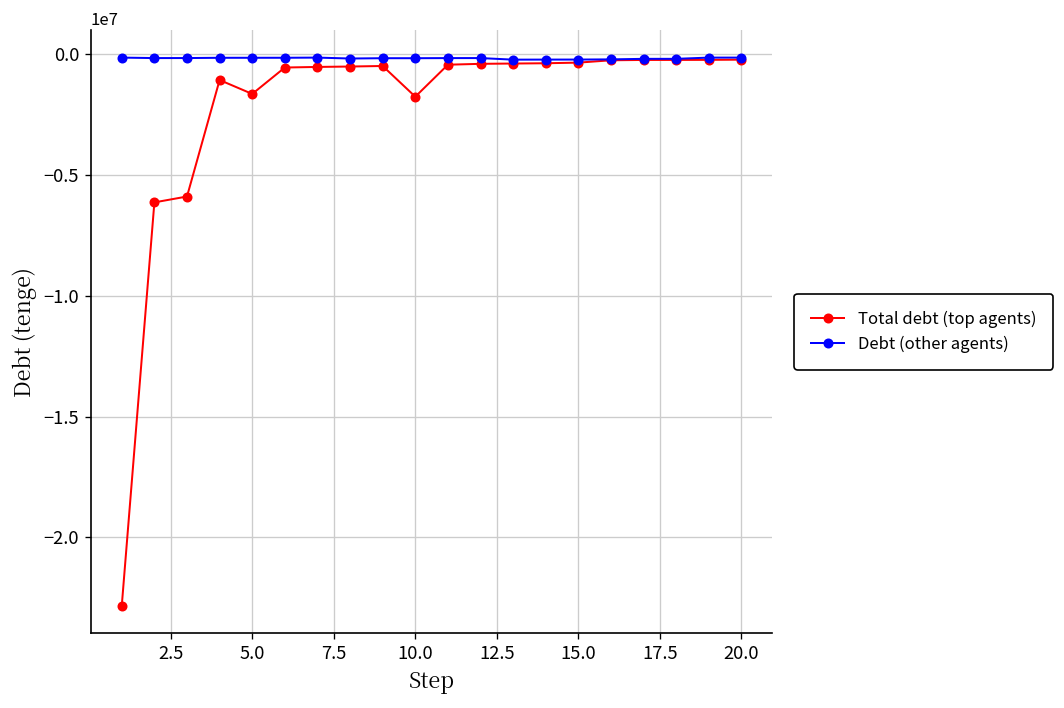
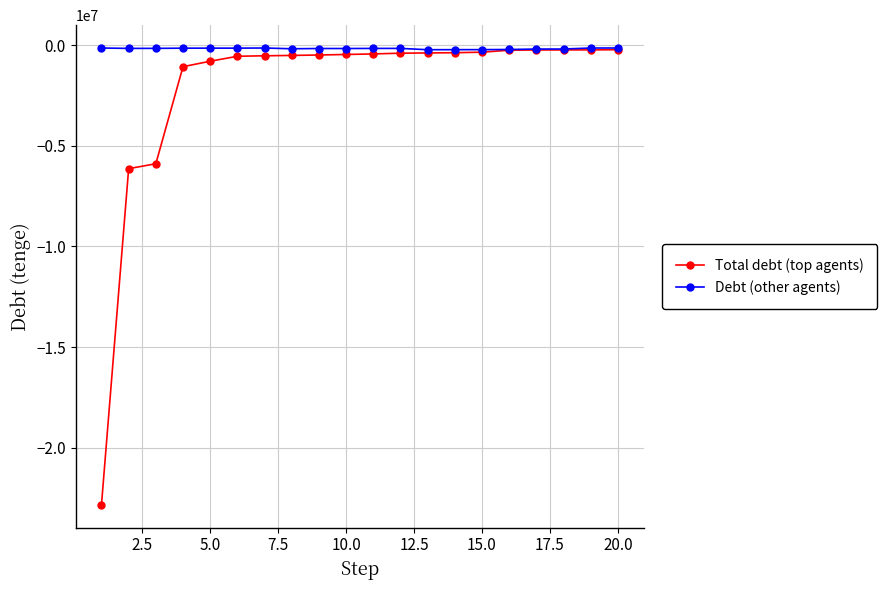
  {
    "Total debt (top agents)": {
-     "5.0": -1600000,
-     "10.0": -1800000,
+     "5.0": -800000,
+     "10.0": -500000,
      "15.0": -300000
    },
    "Debt (other agents)": {
      "5.0": -100000,
      "10.0": -200000,
      "15.0": -200000
    }
  }
